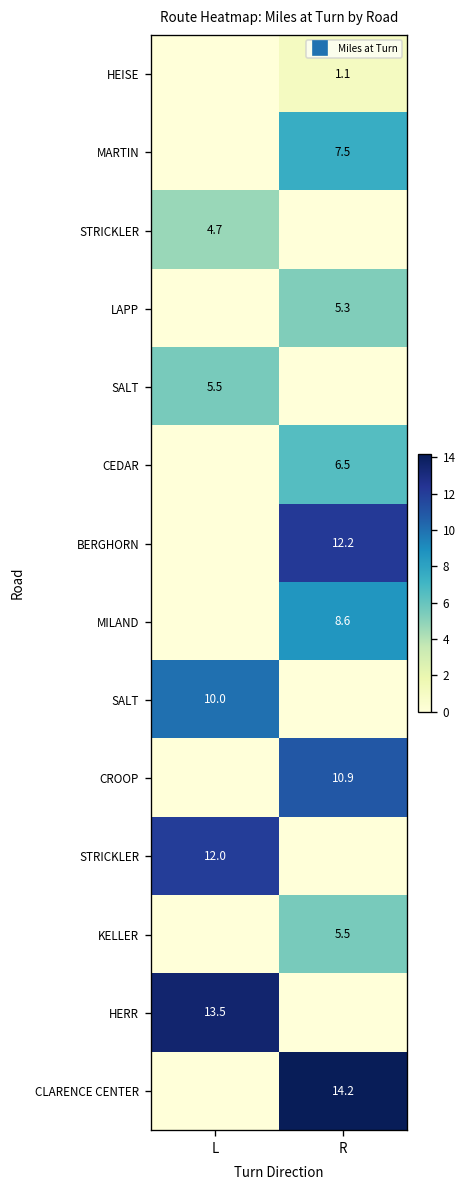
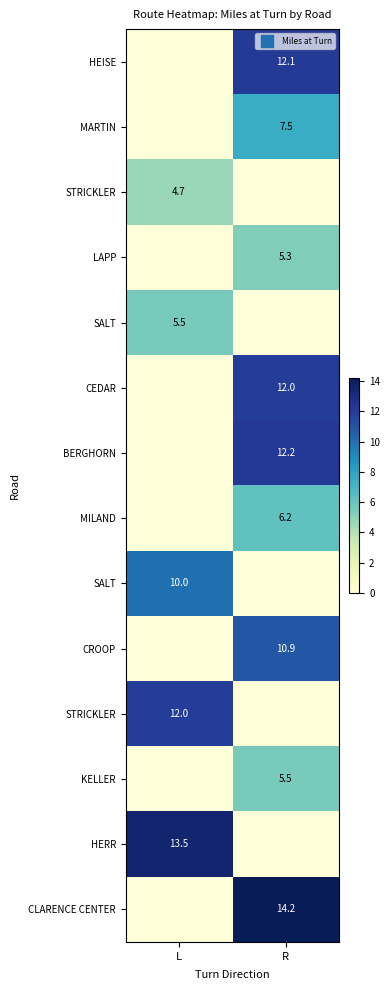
  {
    "HEISE": {
-     "R": 1.1
+     "R": 12.1
    },
    "MARTIN": {
      "R": 7.5
    },
    "LAPP": {
      "R": 5.3
    },
    "CEDAR": {
-     "R": 6.5
+     "R": 12.0
    },
    "BERGHORN": {
      "R": 12.2
    },
    "MILAND": {
-     "R": 8.6
+     "R": 6.2
    },
    "CROOP": {
      "R": 10.9
    },
    "KELLER": {
      "R": 5.5
    },
    "HERR": {
      "L": 13.5
    },
    "CLARENCE CENTER": {
      "R": 14.2
    }
  }
